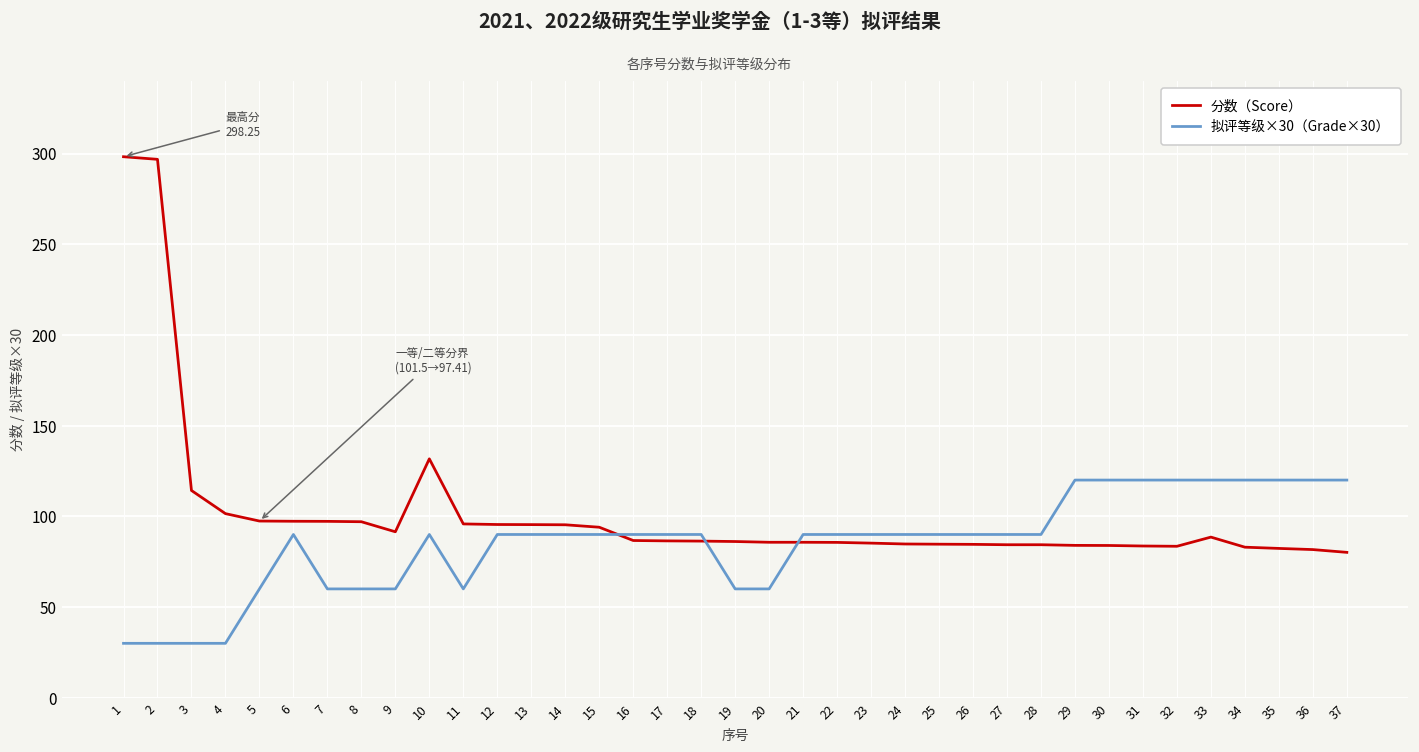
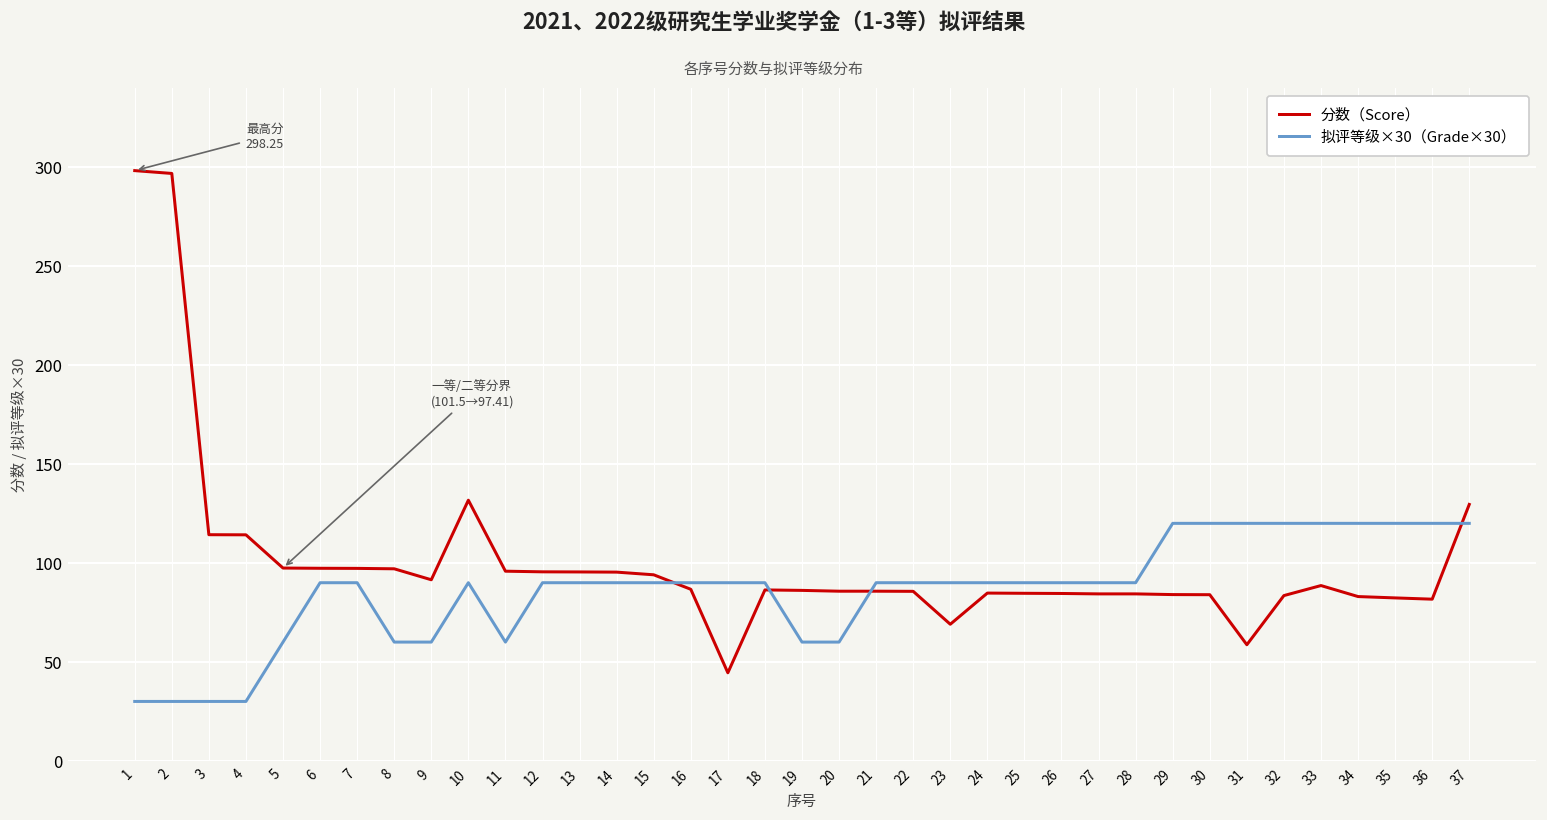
  {
    "分数（Score）": {
      "3": 114,
-     "4": 102,
+     "4": 114,
      "5": 97,
      "6": 97,
      "7": 97,
      "8": 97,
      "9": 91,
      "11": 96,
      "12": 96,
      "13": 95,
      "14": 95,
      "15": 94,
      "16": 87,
-     "17": 86,
+     "17": 44,
      "18": 86,
      "19": 86,
      "20": 86,
      "21": 86,
      "22": 86,
-     "23": 85,
+     "23": 69,
      "24": 85,
      "25": 85,
      "26": 85,
      "27": 84,
      "28": 84,
      "29": 84,
      "30": 84,
-     "31": 84,
+     "31": 59,
      "32": 84,
      "33": 89,
      "34": 83,
      "35": 82,
      "36": 82,
-     "37": 80
+     "37": 130
    },
    "拟评等级×30（Grade×30）": {
      "1": 30,
      "2": 30,
      "3": 30,
      "4": 30,
      "5": 60,
      "6": 90,
-     "7": 60,
+     "7": 90,
      "8": 60,
      "9": 60,
      "10": 90,
      "11": 60,
      "12": 90,
      "13": 90,
      "14": 90,
      "15": 90,
      "16": 90,
      "17": 90,
      "18": 90,
      "19": 60,
      "20": 60,
      "21": 90,
      "22": 90,
      "23": 90,
      "24": 90,
      "25": 90,
      "26": 90,
      "27": 90,
      "28": 90,
      "29": 120,
      "30": 120,
      "31": 120,
      "32": 120,
      "33": 120,
      "34": 120,
      "35": 120,
      "36": 120,
      "37": 120
    }
  }
